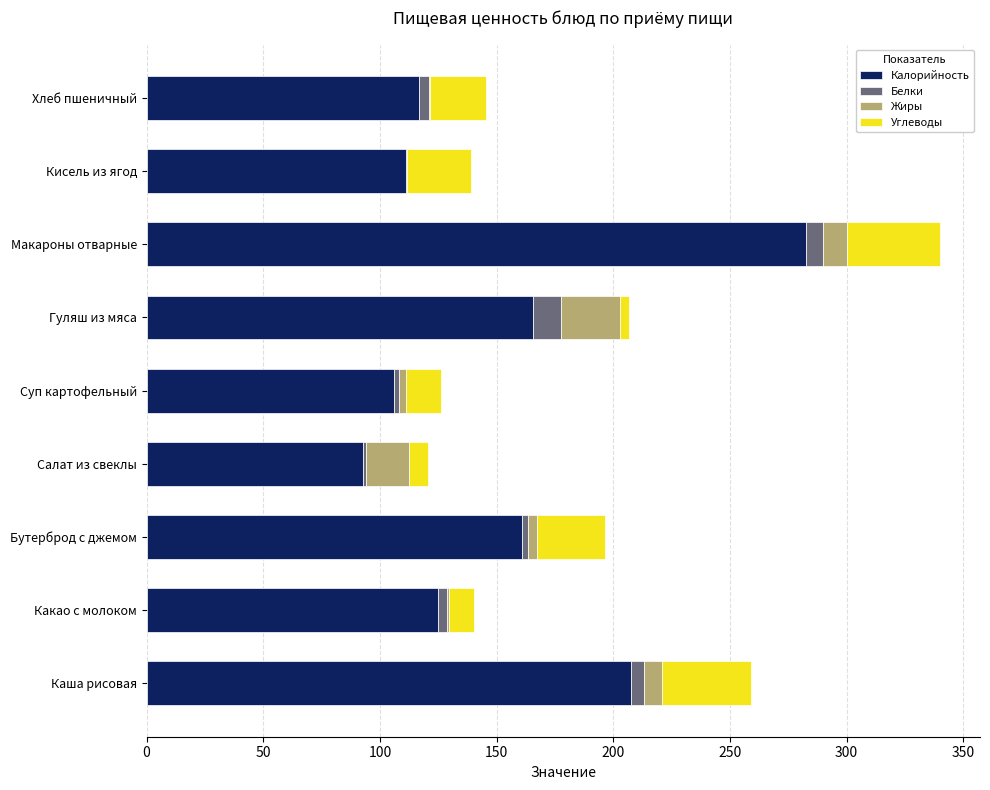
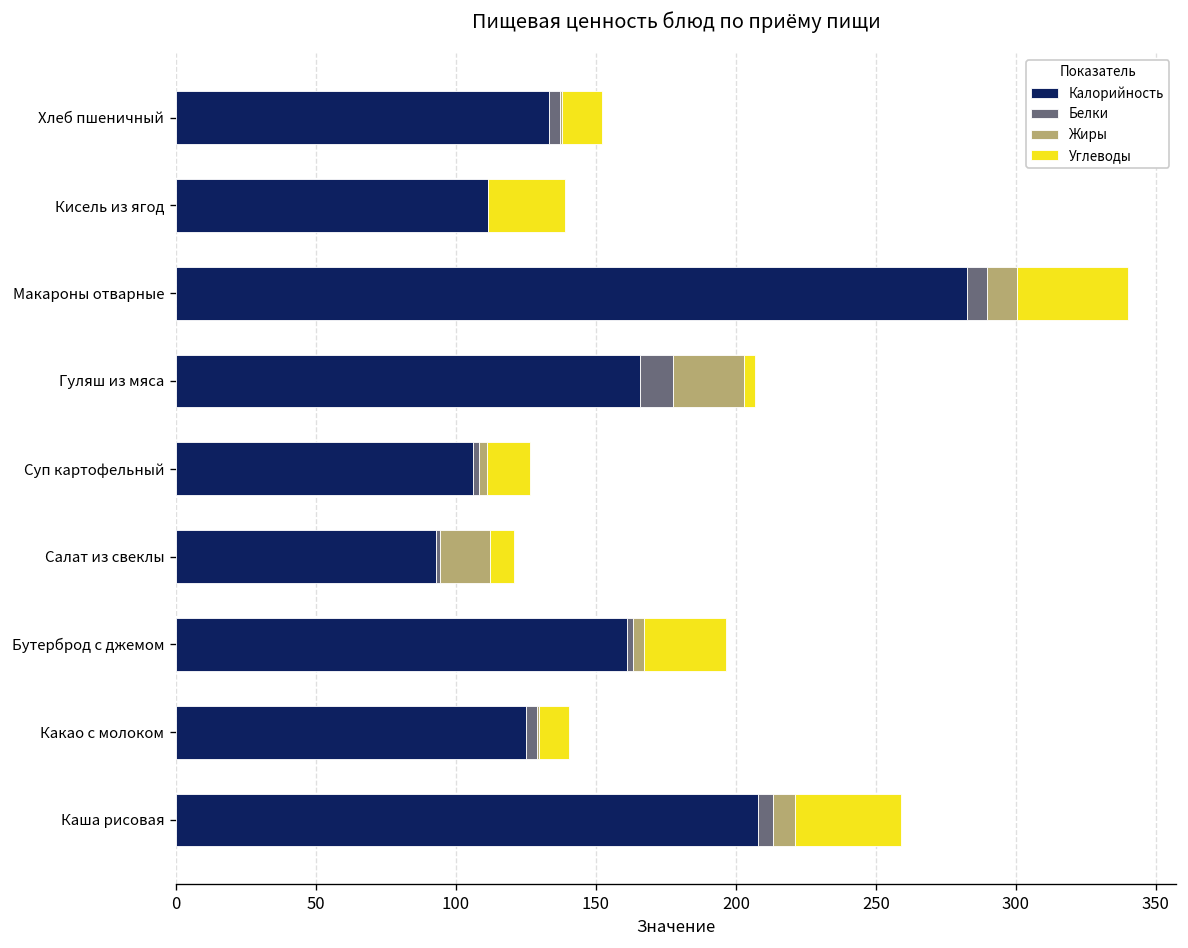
  {
    "Калорийность": {
-     "Хлеб пшеничный": 117,
+     "Хлеб пшеничный": 133,
      "Кисель из ягод": 111,
      "Макароны отварные": 283,
      "Гуляш из мяса": 166,
      "Суп картофельный": 106,
      "Салат из свеклы": 93,
      "Бутерброд с джемом": 161,
      "Какао с молоком": 125,
      "Каша рисовая": 208
    },
    "Белки": {
      "Хлеб пшеничный": 4,
      "Макароны отварные": 7,
      "Гуляш из мяса": 12,
      "Суп картофельный": 2,
      "Салат из свеклы": 1,
      "Бутерброд с джемом": 2,
      "Какао с молоком": 4,
      "Каша рисовая": 5
    },
    "Жиры": {
      "Макароны отварные": 11,
      "Гуляш из мяса": 25,
      "Суп картофельный": 3,
      "Салат из свеклы": 18,
      "Бутерброд с джемом": 4,
      "Каша рисовая": 8
    },
    "Углеводы": {
-     "Хлеб пшеничный": 24,
+     "Хлеб пшеничный": 14,
      "Кисель из ягод": 28,
      "Макароны отварные": 40,
      "Гуляш из мяса": 4,
      "Суп картофельный": 15,
      "Салат из свеклы": 8,
      "Бутерброд с джемом": 29,
      "Какао с молоком": 11,
      "Каша рисовая": 38
    }
  }
